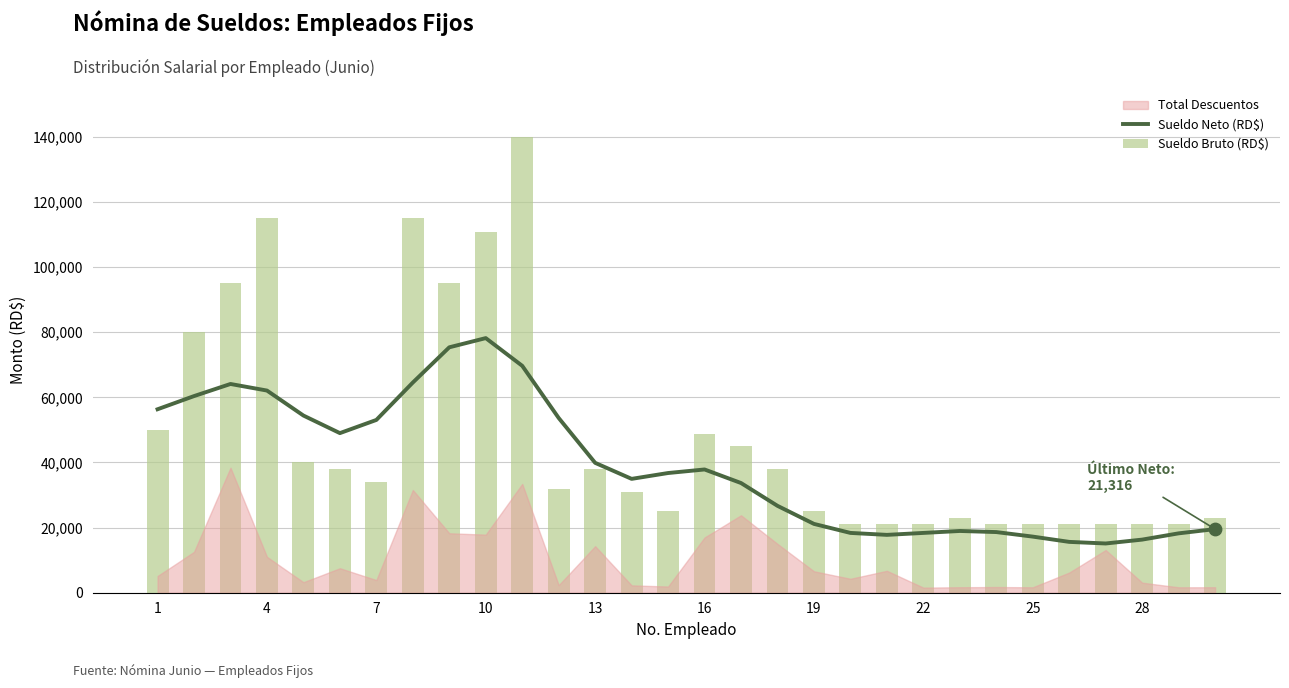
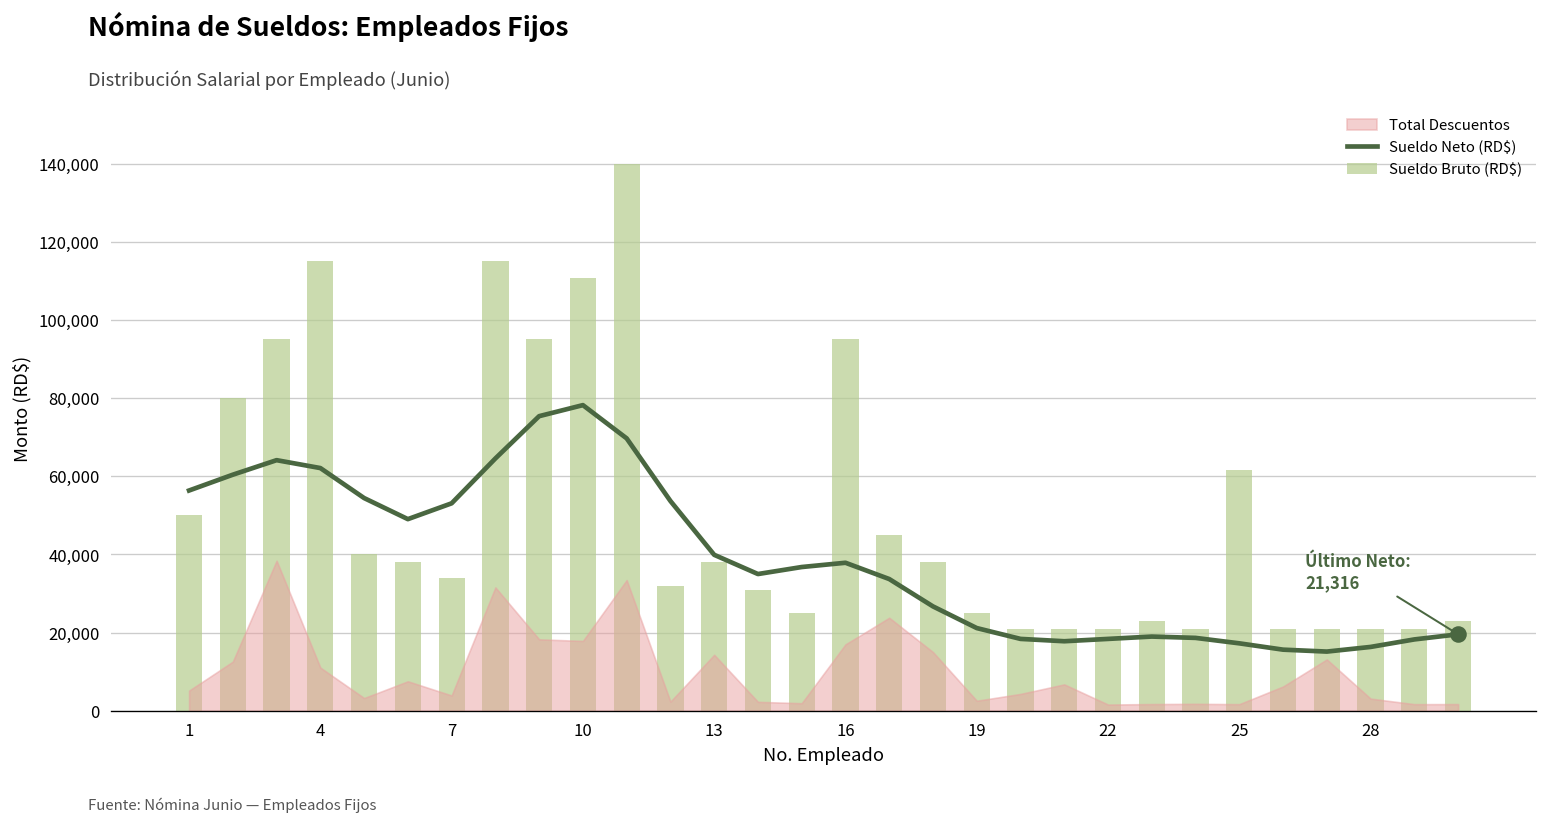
  {
    "Sueldo Bruto (RD$)": {
      "1": "50,000",
      "4": "115,000",
      "7": "34,000",
      "10": "111,000",
      "13": "38,000",
-     "16": "49,000",
+     "16": "95,000",
      "19": "25,000",
      "22": "21,000",
-     "25": "21,000"
+     "25": "62,000"
    },
    "Total Descuentos": {
      "1": "5,000",
      "4": "11,000",
      "7": "4,000",
      "10": "18,000",
      "13": "14,000",
      "16": "17,000",
-     "19": "7,000",
+     "19": "3,000",
      "22": "2,000",
      "25": "2,000",
      "28": "3,000"
    }
  }
